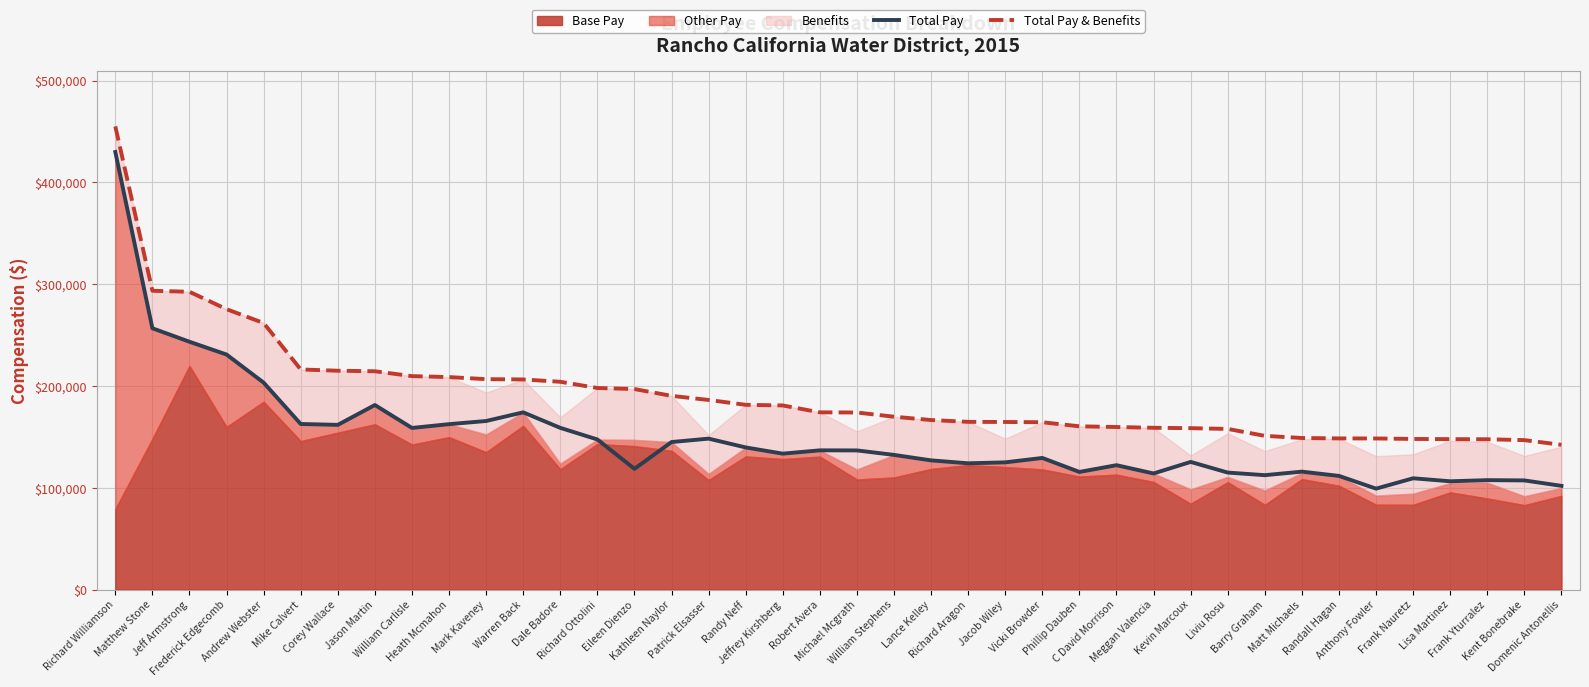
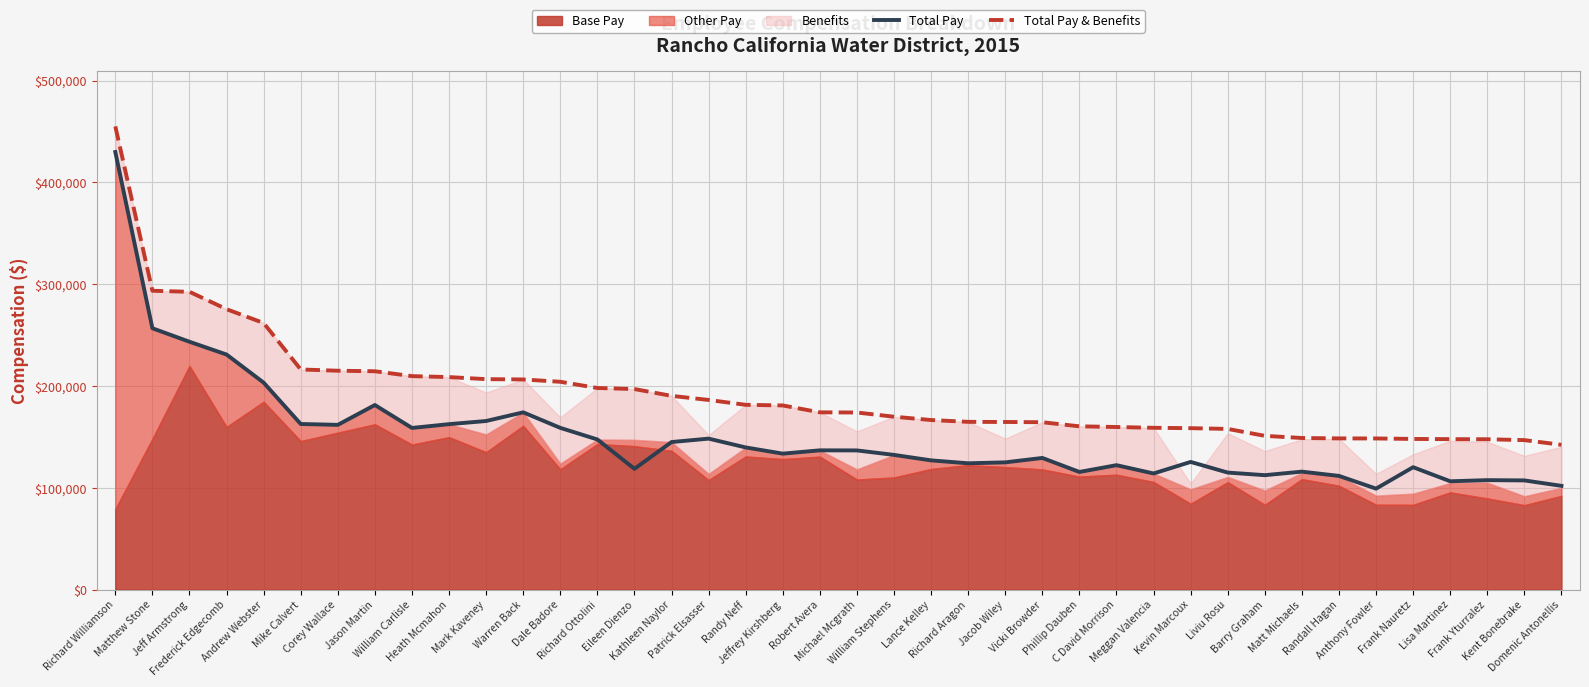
  {
    "Total Pay": {
      "Mark Kaveney": "$166,000",
      "Dale Badore": "$159,000",
      "Eileen Dienzo": "$119,000",
      "Patrick Elsasser": "$148,000",
      "Michael Mcgrath": "$137,000",
      "Kevin Marcoux": "$125,000",
      "Liviu Rosu": "$115,000",
      "Barry Graham": "$112,000",
      "Anthony Fowler": "$99,000",
-     "Frank Nauretz": "$109,000",
+     "Frank Nauretz": "$120,000",
      "Kent Bonebrake": "$107,000"
    },
    "Benefits": {
      "Mark Kaveney": "$41,000",
      "Dale Badore": "$45,000",
      "Patrick Elsasser": "$38,000",
      "Michael Mcgrath": "$37,000",
      "Jacob Wiley": "$23,000",
-     "Kevin Marcoux": "$33,000",
+     "Kevin Marcoux": "$5,000",
      "Liviu Rosu": "$43,000",
      "Barry Graham": "$39,000",
-     "Anthony Fowler": "$39,000",
+     "Anthony Fowler": "$21,000",
      "Frank Nauretz": "$39,000",
      "Kent Bonebrake": "$40,000"
    }
  }
